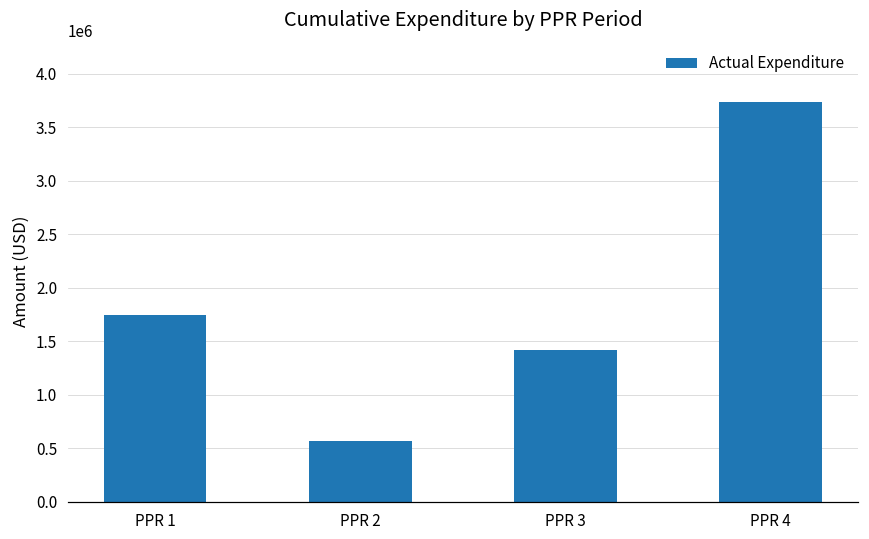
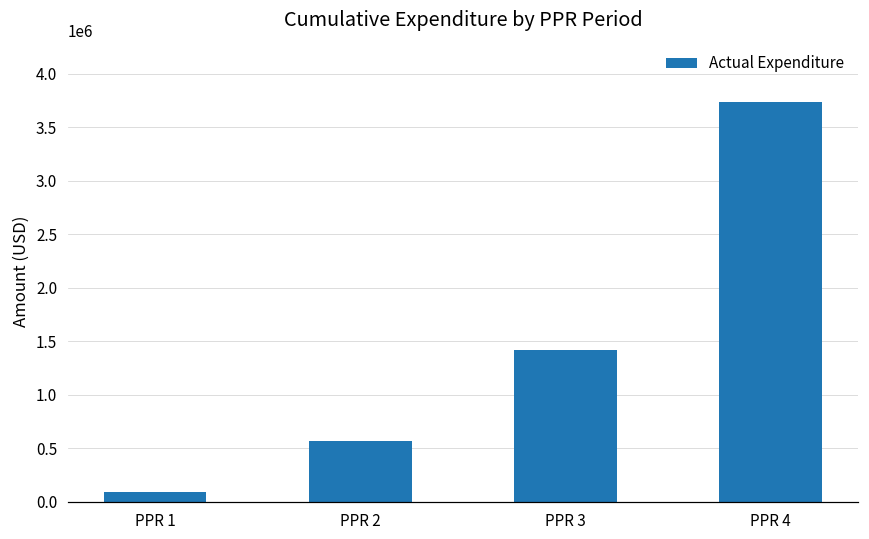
  {
-   "PPR 1": 1700000,
+   "PPR 1": 100000,
    "PPR 2": 600000,
    "PPR 3": 1400000,
    "PPR 4": 3700000
  }
